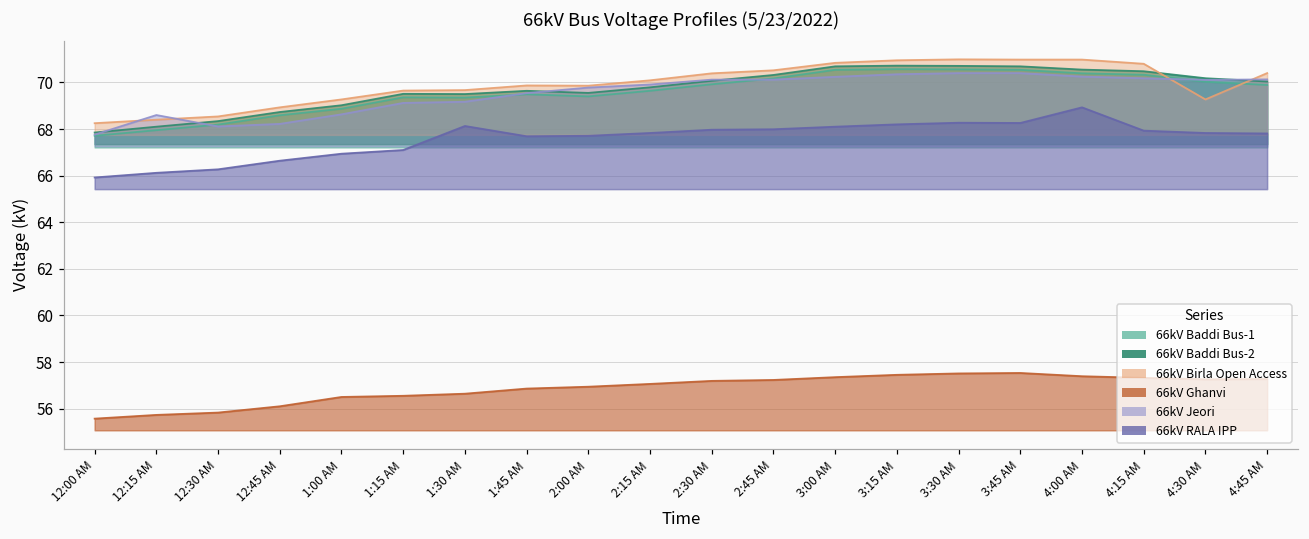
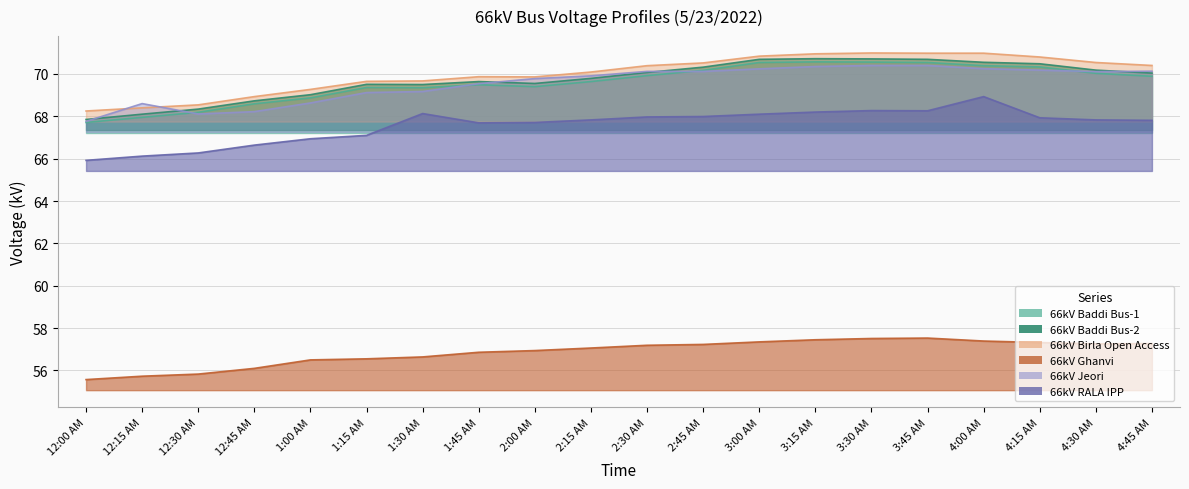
  {
    "66kV Baddi Bus-1": {
      "12:15 AM": 68.0,
      "12:45 AM": 68.6,
      "1:00 AM": 68.9,
      "1:15 AM": 69.4,
      "1:30 AM": 69.4,
      "2:00 AM": 69.4,
      "2:15 AM": 69.6,
      "2:30 AM": 69.9,
      "3:00 AM": 70.5,
      "3:15 AM": 70.6,
      "3:30 AM": 70.6,
      "3:45 AM": 70.5,
      "4:00 AM": 70.4,
      "4:15 AM": 70.3,
      "4:45 AM": 69.9
    },
    "66kV Baddi Bus-2": {
      "12:15 AM": 68.1,
      "12:30 AM": 68.3,
      "12:45 AM": 68.7,
      "1:00 AM": 69.0,
      "1:15 AM": 69.5,
      "1:30 AM": 69.5,
      "2:00 AM": 69.6,
      "2:15 AM": 69.8,
      "2:45 AM": 70.3,
      "3:00 AM": 70.7,
      "3:15 AM": 70.7,
      "3:30 AM": 70.7,
      "3:45 AM": 70.7,
      "4:00 AM": 70.6,
      "4:15 AM": 70.5
    },
    "66kV Birla Open Access": {
      "12:00 AM": 68.3,
      "12:15 AM": 68.4,
      "12:30 AM": 68.5,
      "12:45 AM": 68.9,
      "1:00 AM": 69.3,
      "1:15 AM": 69.7,
      "1:30 AM": 69.7,
      "1:45 AM": 69.9,
      "2:15 AM": 70.1,
      "2:30 AM": 70.4,
      "2:45 AM": 70.5,
      "3:00 AM": 70.8,
      "3:15 AM": 71.0,
      "3:30 AM": 71.0,
      "3:45 AM": 71.0,
      "4:00 AM": 71.0,
      "4:15 AM": 70.8,
-     "4:30 AM": 69.3,
+     "4:30 AM": 70.5,
      "4:45 AM": 70.4
    },
    "66kV Ghanvi": {
      "12:00 AM": 55.6,
      "12:15 AM": 55.7,
      "12:30 AM": 55.8,
      "12:45 AM": 56.1,
      "1:00 AM": 56.5,
      "1:15 AM": 56.6,
      "1:30 AM": 56.6,
      "1:45 AM": 56.9,
      "2:00 AM": 56.9,
      "2:15 AM": 57.1,
      "2:30 AM": 57.2,
      "2:45 AM": 57.2,
      "3:00 AM": 57.4,
      "3:15 AM": 57.5,
      "3:30 AM": 57.5,
      "3:45 AM": 57.5,
      "4:00 AM": 57.4
    },
    "66kV Jeori": {
      "12:15 AM": 68.6,
      "12:45 AM": 68.2,
      "1:00 AM": 68.6,
      "1:15 AM": 69.1,
      "1:30 AM": 69.2,
      "2:15 AM": 69.9,
      "3:00 AM": 70.2,
      "3:15 AM": 70.4,
      "3:30 AM": 70.4,
      "3:45 AM": 70.4,
      "4:00 AM": 70.3,
      "4:15 AM": 70.2
    },
    "66kV RALA IPP": {
      "12:00 AM": 65.9,
      "12:15 AM": 66.1,
      "12:30 AM": 66.3,
      "12:45 AM": 66.6,
      "1:00 AM": 66.9,
      "1:15 AM": 67.1,
      "1:30 AM": 68.1,
      "1:45 AM": 67.7,
      "2:00 AM": 67.7,
      "2:15 AM": 67.8,
      "2:30 AM": 68.0,
      "2:45 AM": 68.0,
      "3:00 AM": 68.1,
      "3:15 AM": 68.2,
      "3:30 AM": 68.3,
      "3:45 AM": 68.3,
      "4:00 AM": 68.9,
      "4:15 AM": 67.9,
      "4:30 AM": 67.8,
      "4:45 AM": 67.8
    }
  }
